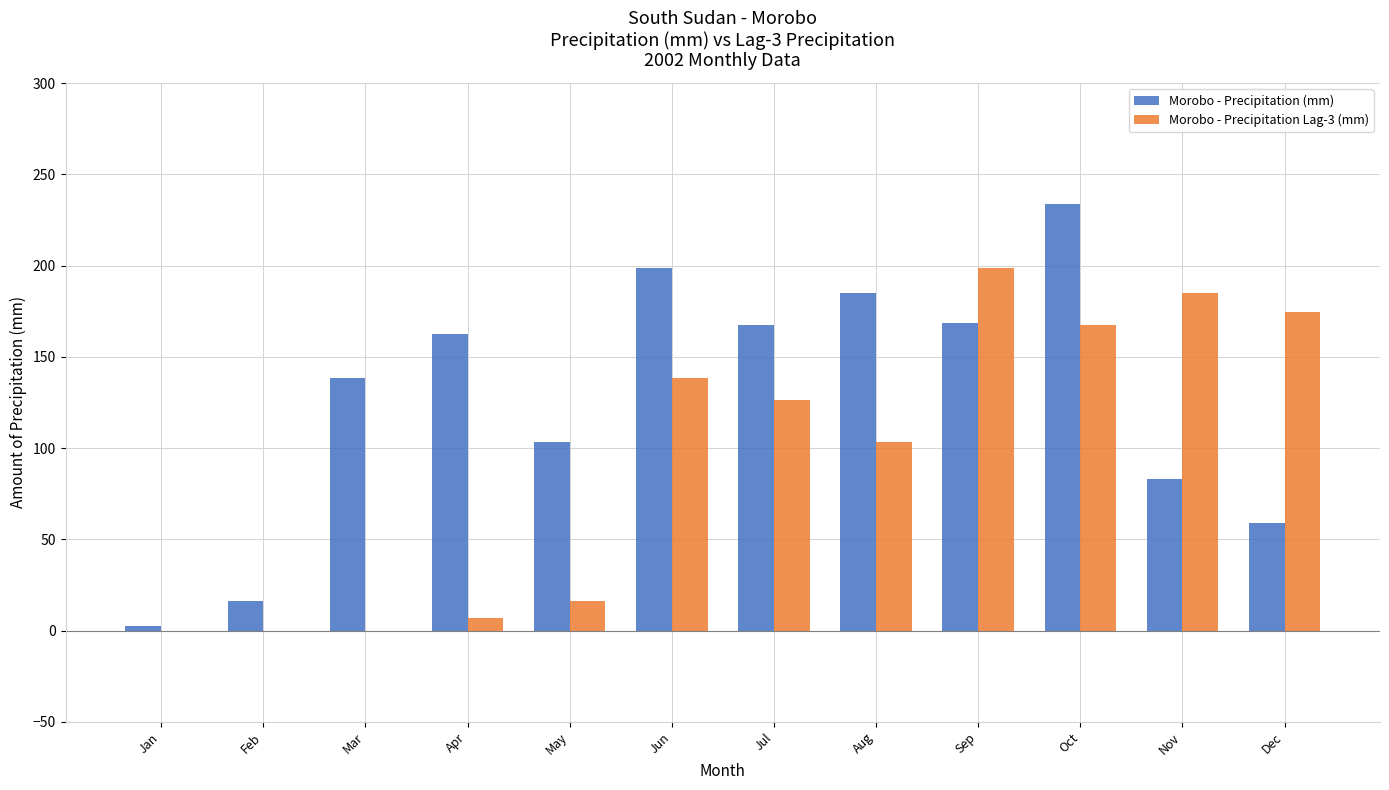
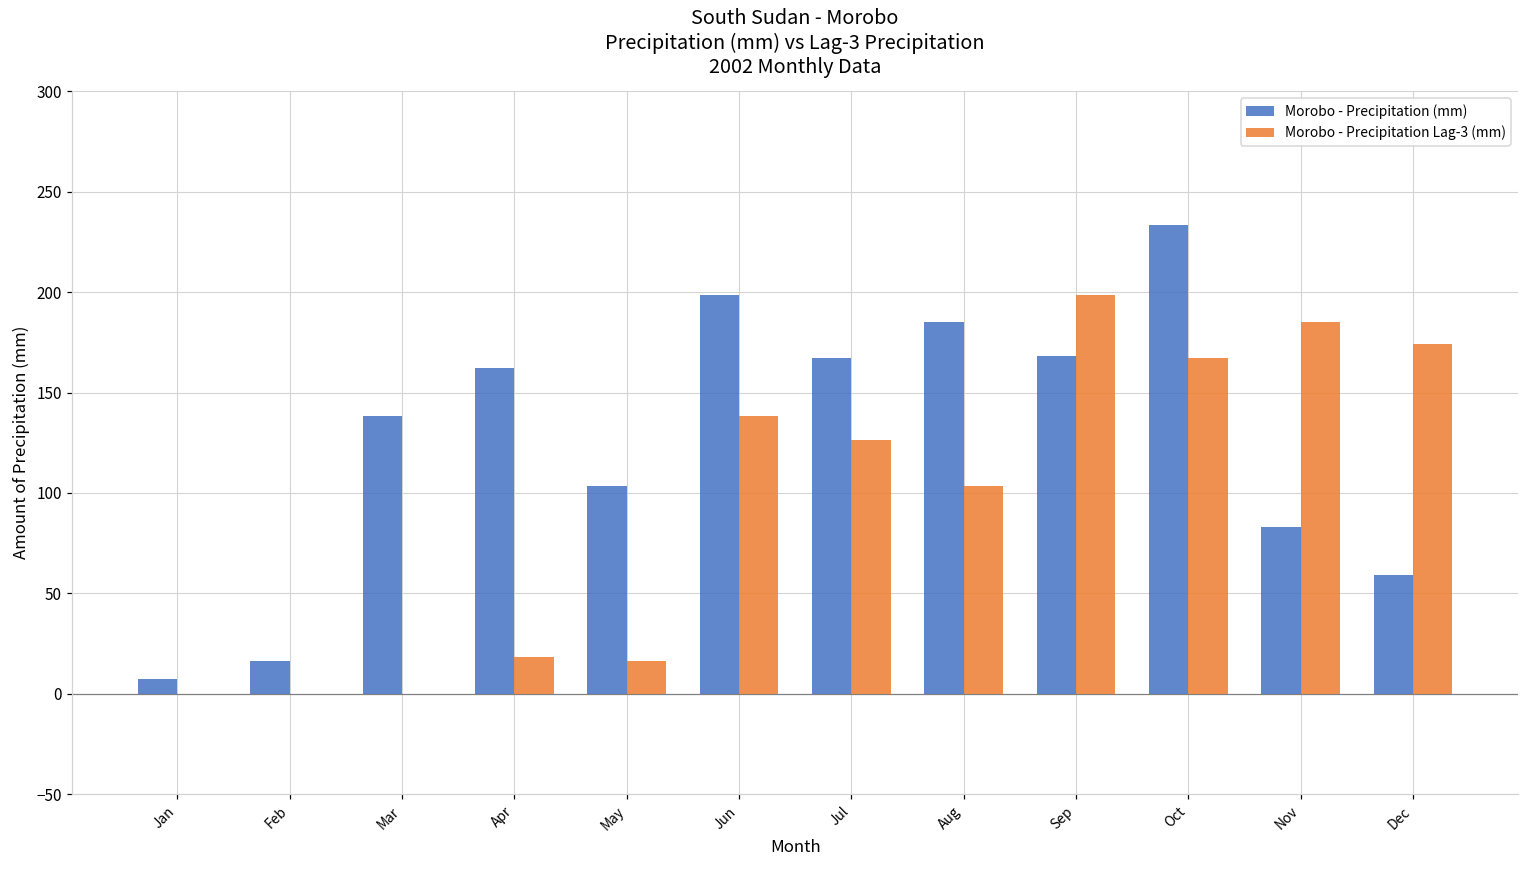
  {
    "Morobo - Precipitation (mm)": {
-     "Jan": 2,
+     "Jan": 7,
      "Feb": 16,
      "Mar": 138,
      "Apr": 162,
      "May": 103,
      "Jun": 198,
      "Jul": 167,
      "Aug": 185,
      "Sep": 168,
      "Oct": 234,
      "Nov": 83,
      "Dec": 59
    },
    "Morobo - Precipitation Lag-3 (mm)": {
      "Jan": 0,
      "Feb": 0,
      "Mar": 0,
-     "Apr": 7,
+     "Apr": 18,
      "May": 16,
      "Jun": 138,
      "Jul": 126,
      "Aug": 103,
      "Sep": 198,
      "Oct": 167,
      "Nov": 185,
      "Dec": 174
    }
  }
